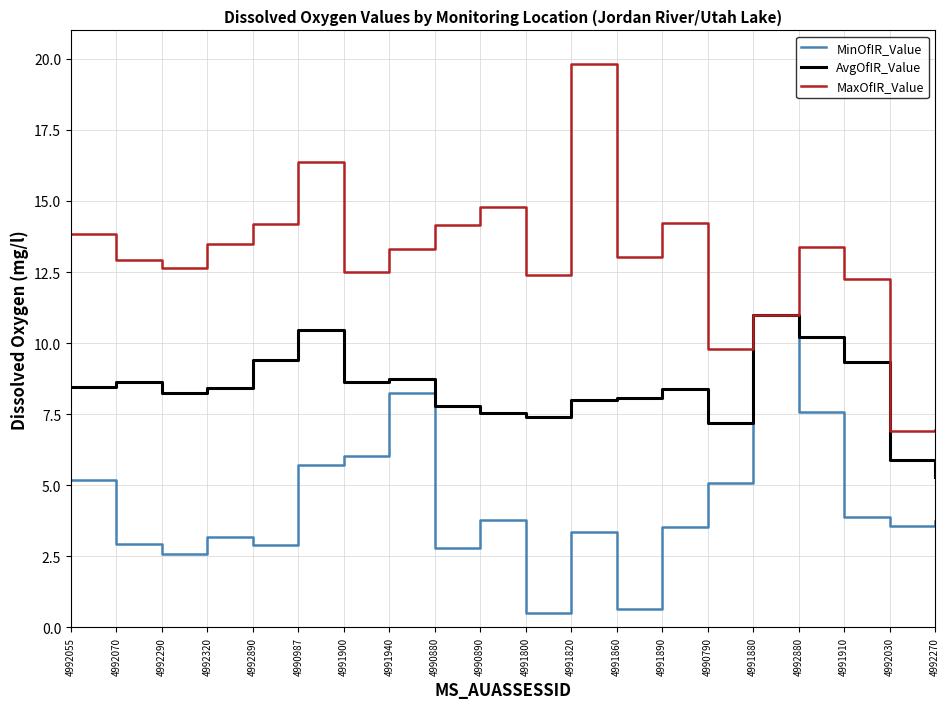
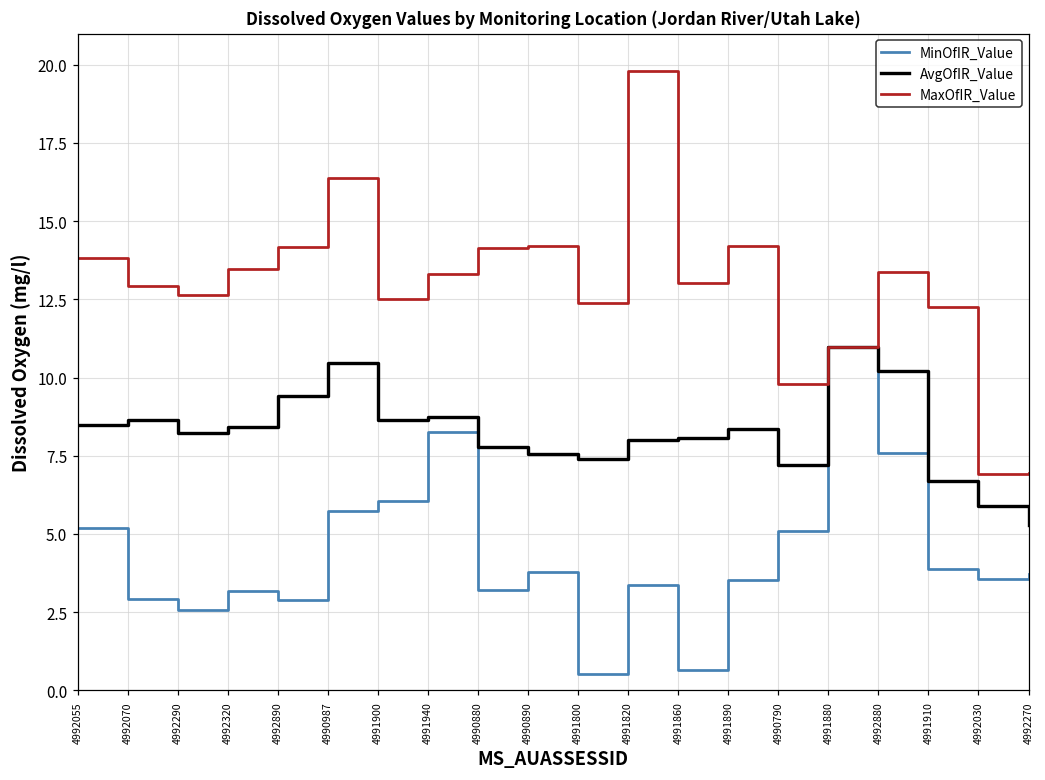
  {
    "MinOfIR_Value": {
      "4992055": 5.2,
      "4992070": 2.9,
      "4992290": 2.6,
      "4992320": 3.2,
      "4992890": 2.9,
      "4990987": 5.7,
      "4991900": 6.0,
      "4991940": 8.3,
-     "4990880": 2.8,
+     "4990880": 3.2,
      "4990890": 3.8,
      "4991800": 0.5,
      "4991820": 3.4,
      "4991860": 0.6,
      "4991890": 3.5,
      "4990790": 5.1,
      "4992880": 7.6,
      "4991910": 3.9,
      "4992030": 3.6,
      "4992270": 3.7
    },
    "AvgOfIR_Value": {
      "4992055": 8.5,
      "4992070": 8.6,
      "4992290": 8.2,
      "4992320": 8.4,
      "4992890": 9.4,
      "4990987": 10.5,
      "4991900": 8.6,
      "4991940": 8.7,
      "4990880": 7.8,
      "4990890": 7.6,
      "4991800": 7.4,
      "4991820": 8.0,
      "4991860": 8.1,
      "4991890": 8.4,
      "4990790": 7.2,
      "4992880": 10.2,
-     "4991910": 9.3,
+     "4991910": 6.7,
      "4992030": 5.9,
      "4992270": 5.3
    },
    "MaxOfIR_Value": {
      "4992055": 13.8,
      "4992070": 12.9,
      "4992290": 12.6,
      "4992320": 13.5,
      "4992890": 14.2,
      "4990987": 16.4,
      "4991900": 12.5,
      "4991940": 13.3,
      "4990880": 14.2,
-     "4990890": 14.8,
+     "4990890": 14.2,
      "4991800": 12.4,
      "4991820": 19.8,
      "4991860": 13.0,
      "4991890": 14.2,
      "4990790": 9.8,
      "4992880": 13.4,
      "4991910": 12.3,
      "4992030": 6.9,
      "4992270": 7.0
    }
  }
